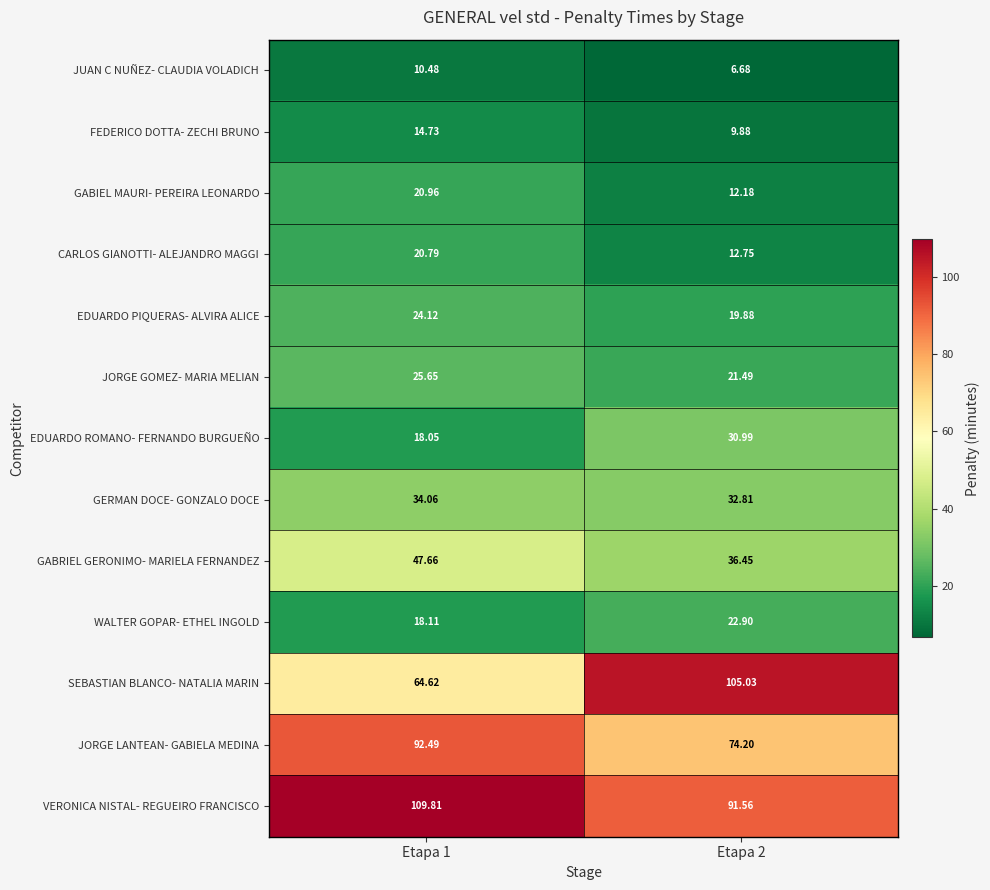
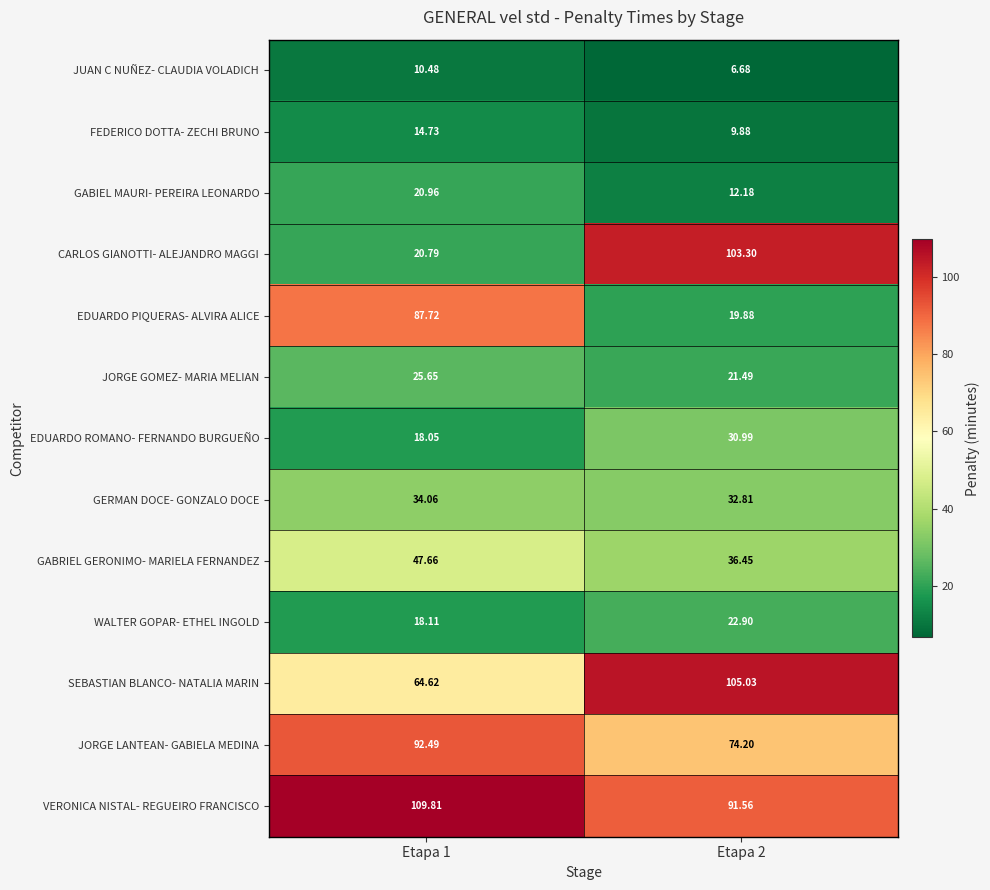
  {
    "JUAN C NUÑEZ- CLAUDIA VOLADICH": {
      "Etapa 1": 10.48,
      "Etapa 2": 6.68
    },
    "FEDERICO DOTTA- ZECHI BRUNO": {
      "Etapa 1": 14.73,
      "Etapa 2": 9.88
    },
    "GABIEL MAURI- PEREIRA LEONARDO": {
      "Etapa 1": 20.96,
      "Etapa 2": 12.18
    },
    "CARLOS GIANOTTI- ALEJANDRO MAGGI": {
      "Etapa 1": 20.79,
-     "Etapa 2": 12.75
+     "Etapa 2": 103.30
    },
    "EDUARDO PIQUERAS- ALVIRA ALICE": {
-     "Etapa 1": 24.12,
+     "Etapa 1": 87.72,
      "Etapa 2": 19.88
    },
    "JORGE GOMEZ- MARIA MELIAN": {
      "Etapa 1": 25.65,
      "Etapa 2": 21.49
    },
    "EDUARDO ROMANO- FERNANDO BURGUEÑO": {
      "Etapa 1": 18.05,
      "Etapa 2": 30.99
    },
    "GERMAN DOCE- GONZALO DOCE": {
      "Etapa 1": 34.06,
      "Etapa 2": 32.81
    },
    "GABRIEL GERONIMO- MARIELA FERNANDEZ": {
      "Etapa 1": 47.66,
      "Etapa 2": 36.45
    },
    "WALTER GOPAR- ETHEL INGOLD": {
      "Etapa 1": 18.11,
      "Etapa 2": 22.90
    },
    "SEBASTIAN BLANCO- NATALIA MARIN": {
      "Etapa 1": 64.62,
      "Etapa 2": 105.03
    },
    "JORGE LANTEAN- GABIELA MEDINA": {
      "Etapa 1": 92.49,
      "Etapa 2": 74.20
    },
    "VERONICA NISTAL- REGUEIRO FRANCISCO": {
      "Etapa 1": 109.81,
      "Etapa 2": 91.56
    }
  }
